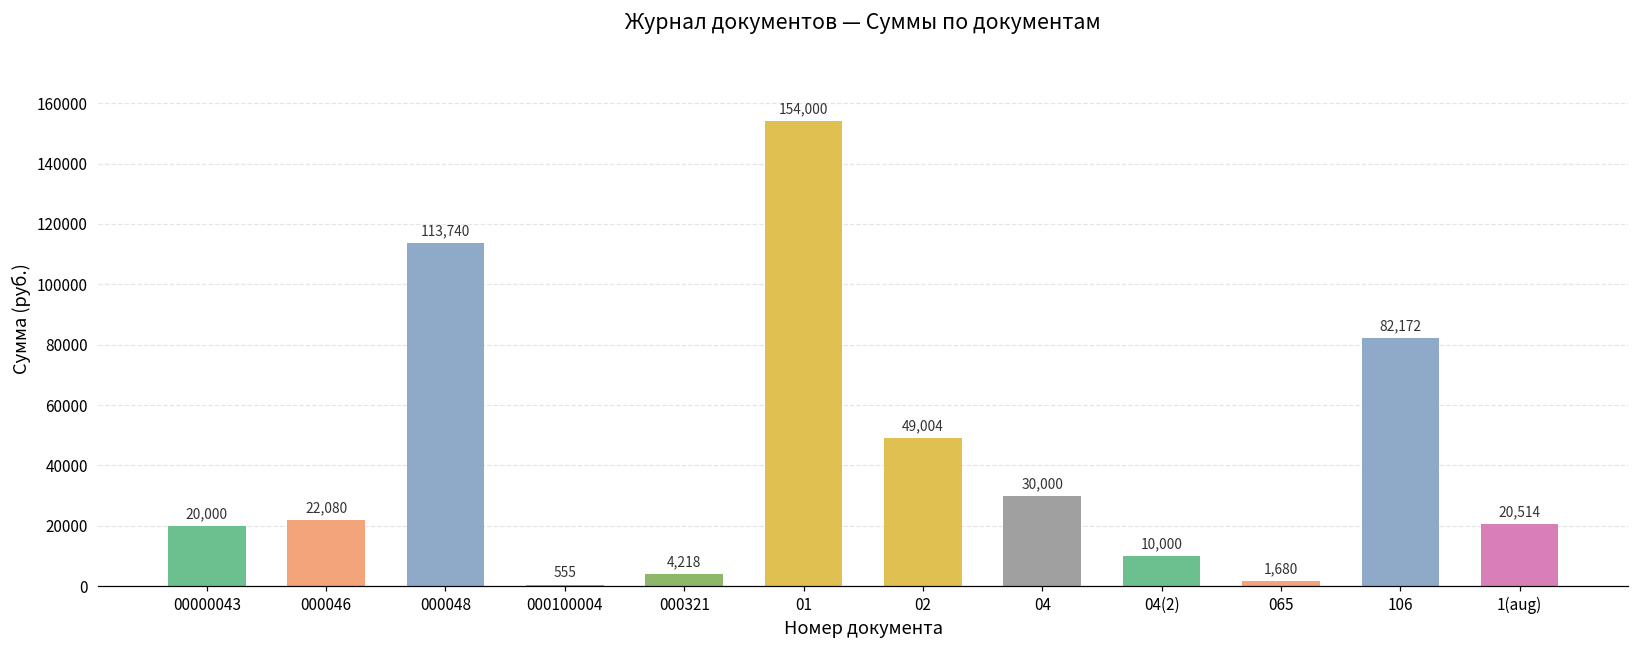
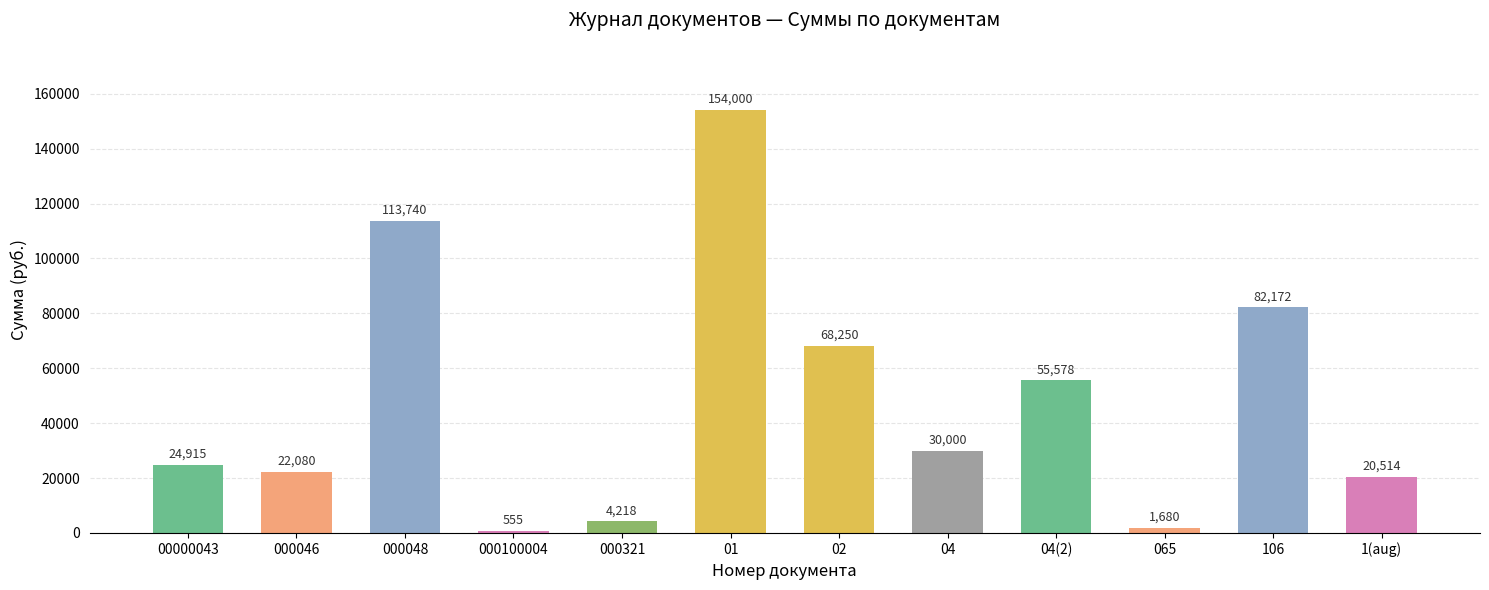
  {
-   "00000043": "20,000",
+   "00000043": "24,915",
    "000046": "22,080",
    "000048": "113,740",
    "000100004": "555",
    "000321": "4,218",
    "01": "154,000",
-   "02": "49,004",
+   "02": "68,250",
    "04": "30,000",
-   "04(2)": "10,000",
+   "04(2)": "55,578",
    "065": "1,680",
    "106": "82,172",
    "1(aug)": "20,514"
  }
